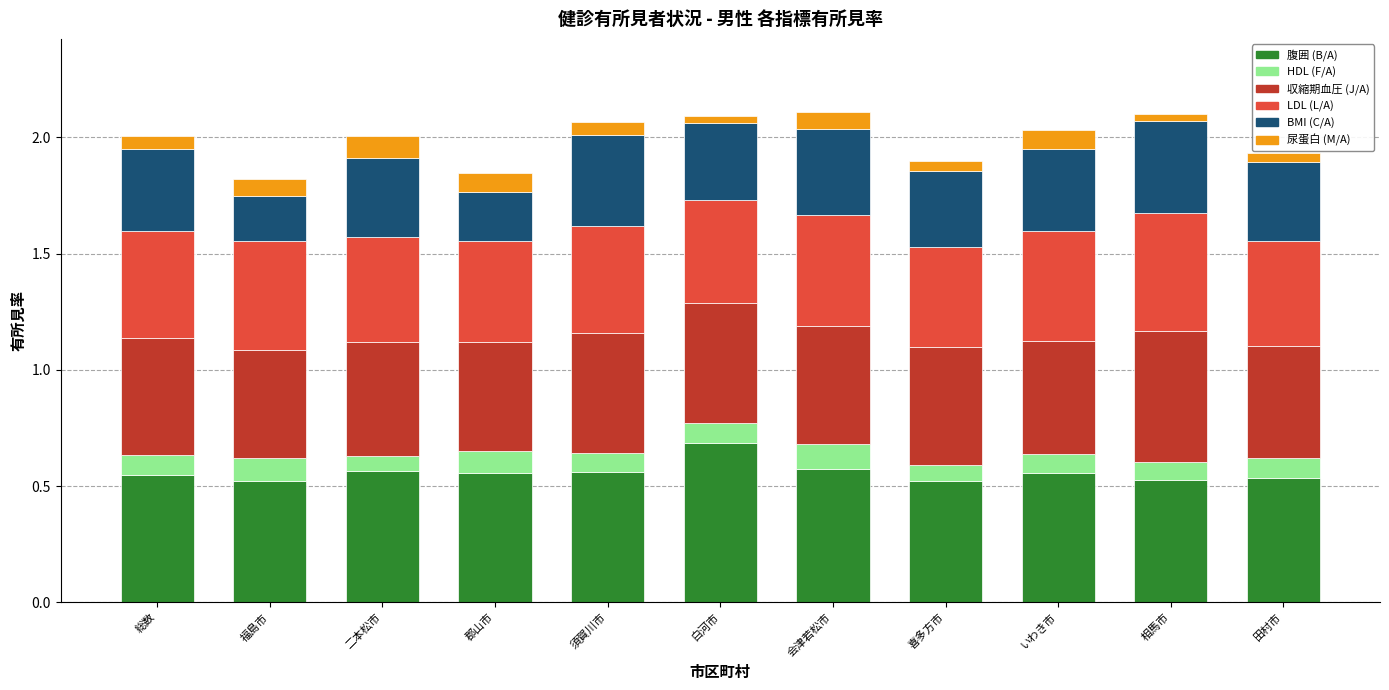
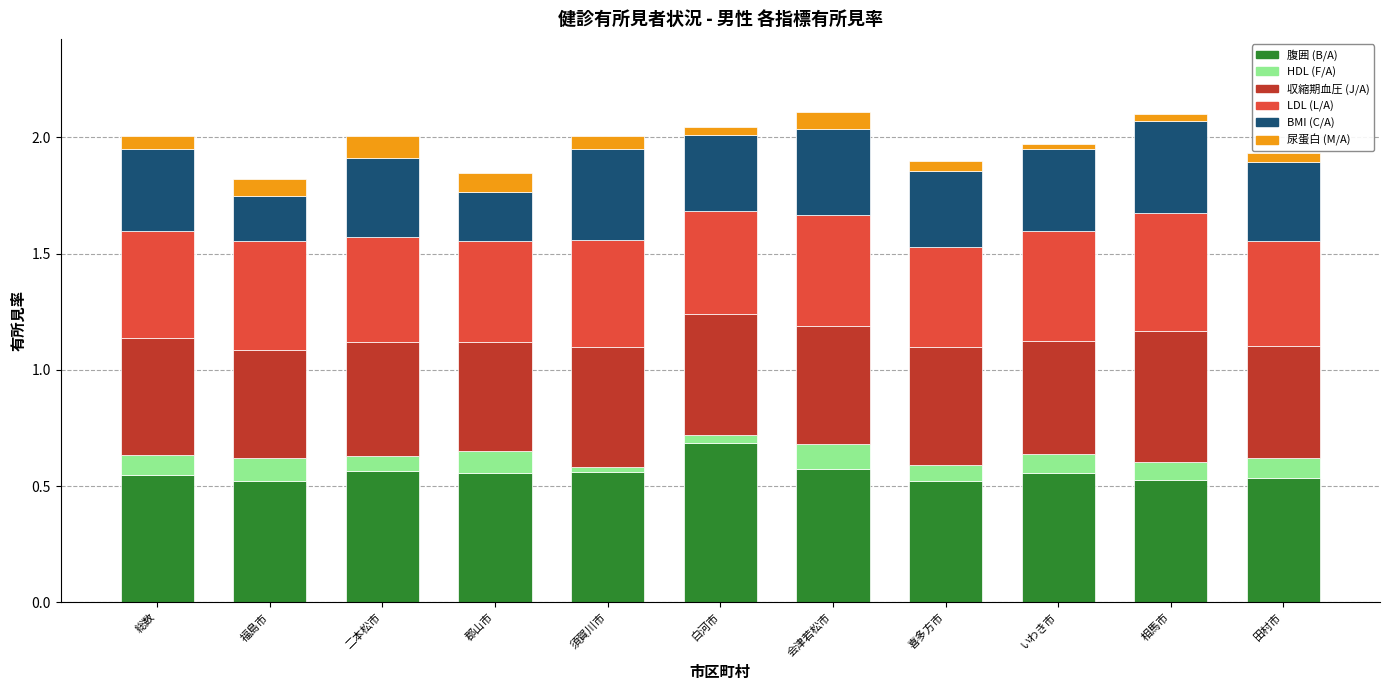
  {
    "腹囲 (B/A)": {
      "総数": 0.55,
      "福島市": 0.52,
      "二本松市": 0.56,
      "郡山市": 0.55,
      "須賀川市": 0.56,
      "白河市": 0.68,
      "会津若松市": 0.58,
      "喜多方市": 0.52,
      "いわき市": 0.55,
      "相馬市": 0.53,
      "田村市": 0.54
    },
    "HDL (F/A)": {
      "総数": 0.08,
      "福島市": 0.10,
      "二本松市": 0.07,
      "郡山市": 0.09,
-     "須賀川市": 0.08,
-     "白河市": 0.09,
+     "須賀川市": 0.02,
+     "白河市": 0.04,
      "会津若松市": 0.11,
      "喜多方市": 0.07,
      "いわき市": 0.08,
      "相馬市": 0.08,
      "田村市": 0.08
    },
    "BMI (C/A)": {
      "総数": 0.35,
      "福島市": 0.20,
      "二本松市": 0.34,
      "郡山市": 0.21,
      "須賀川市": 0.39,
      "白河市": 0.33,
      "会津若松市": 0.37,
      "喜多方市": 0.33,
      "いわき市": 0.35,
      "相馬市": 0.39,
      "田村市": 0.34
    },
    "尿蛋白 (M/A)": {
      "総数": 0.05,
      "福島市": 0.07,
      "二本松市": 0.10,
      "郡山市": 0.08,
      "須賀川市": 0.06,
      "白河市": 0.03,
      "会津若松市": 0.07,
      "喜多方市": 0.04,
-     "いわき市": 0.08,
+     "いわき市": 0.02,
      "相馬市": 0.03,
      "田村市": 0.03
    }
  }
